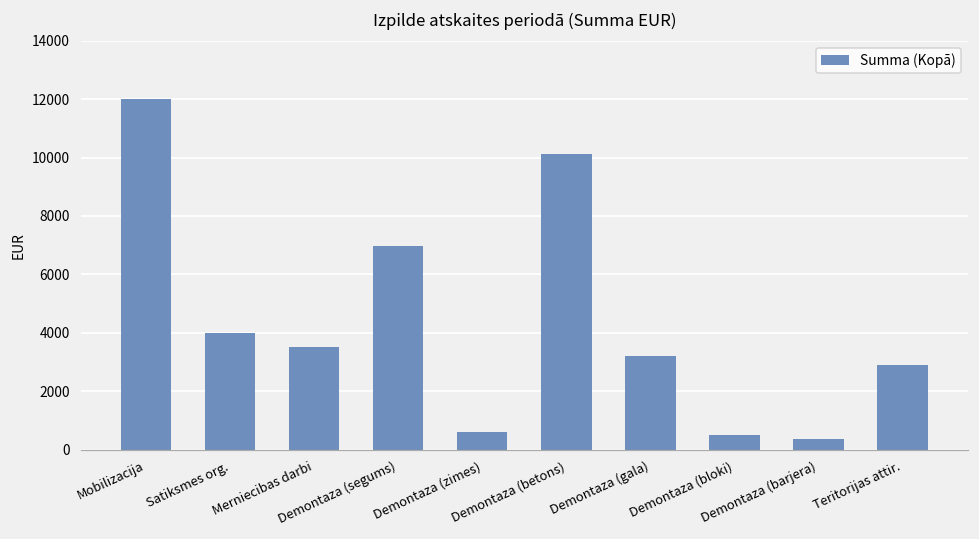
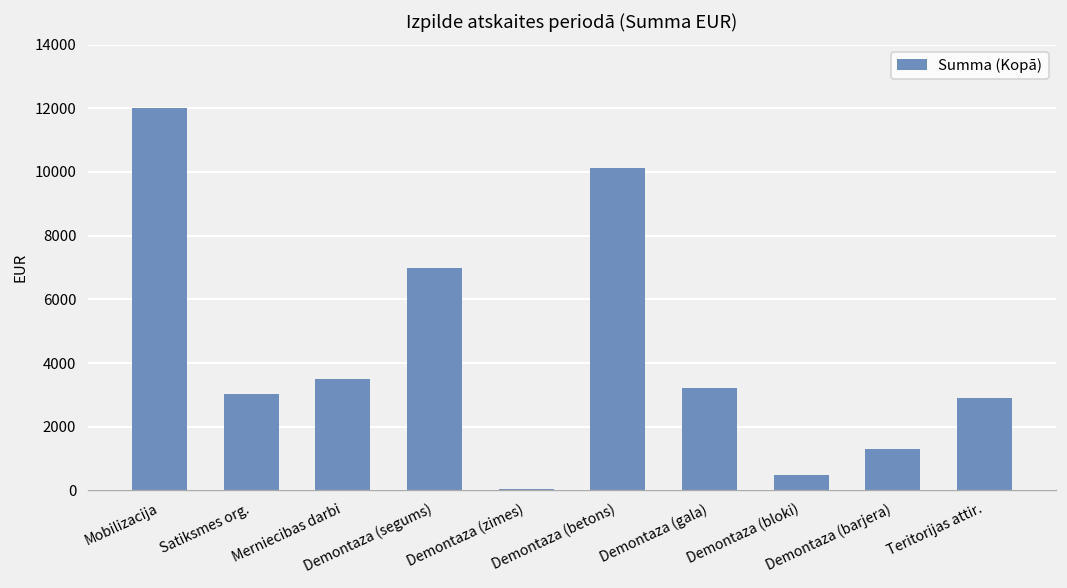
  {
    "Mobilizacija": 12000,
-   "Satiksmes org.": 4000,
+   "Satiksmes org.": 3000,
    "Merniecibas darbi": 3500,
    "Demontaza (segums)": 7000,
-   "Demontaza (zimes)": 600,
+   "Demontaza (zimes)": 100,
    "Demontaza (betons)": 10100,
    "Demontaza (gala)": 3200,
    "Demontaza (bloki)": 500,
-   "Demontaza (barjera)": 400,
+   "Demontaza (barjera)": 1300,
    "Teritorijas attir.": 2900
  }
